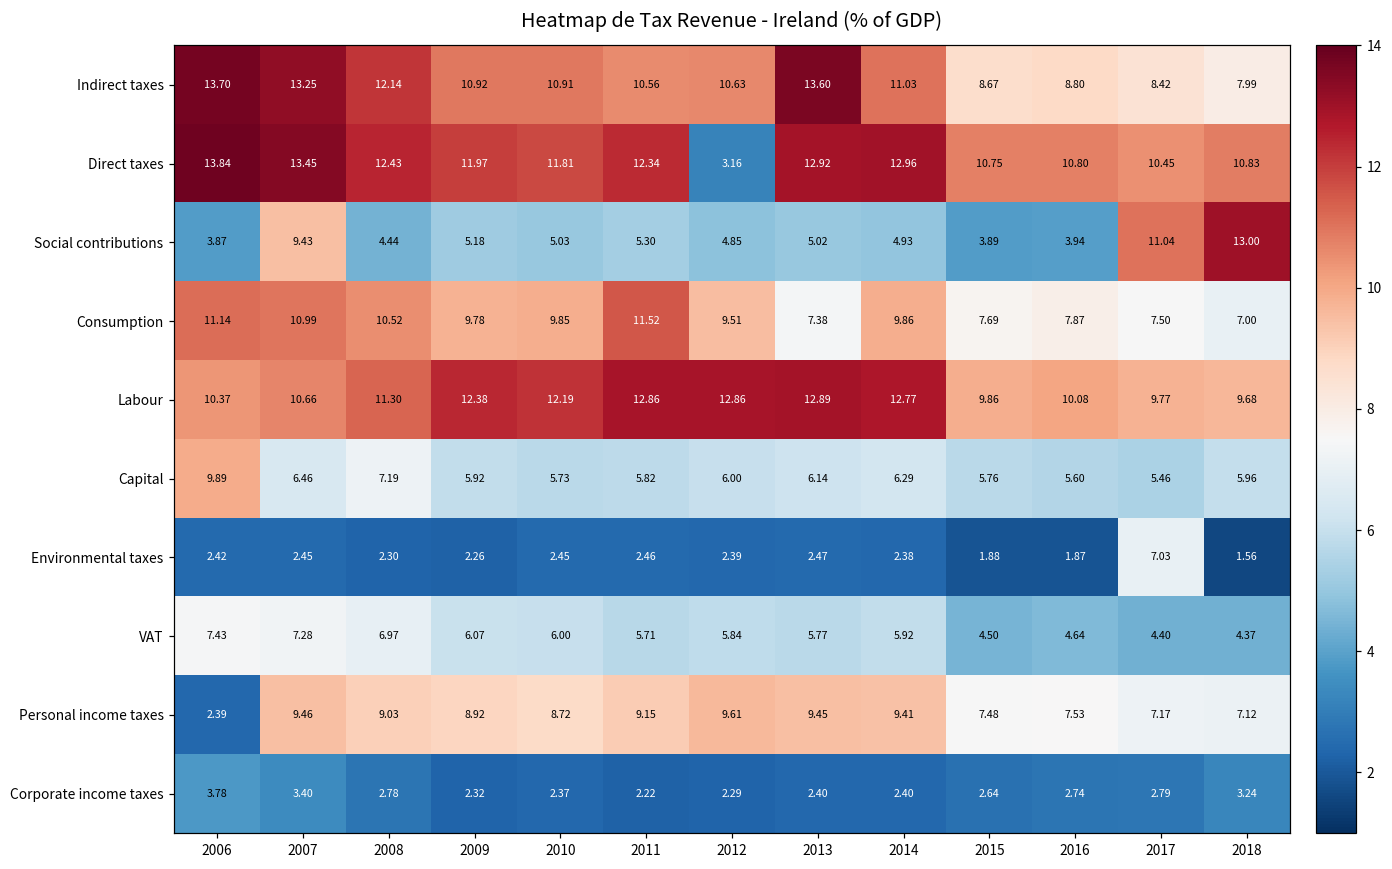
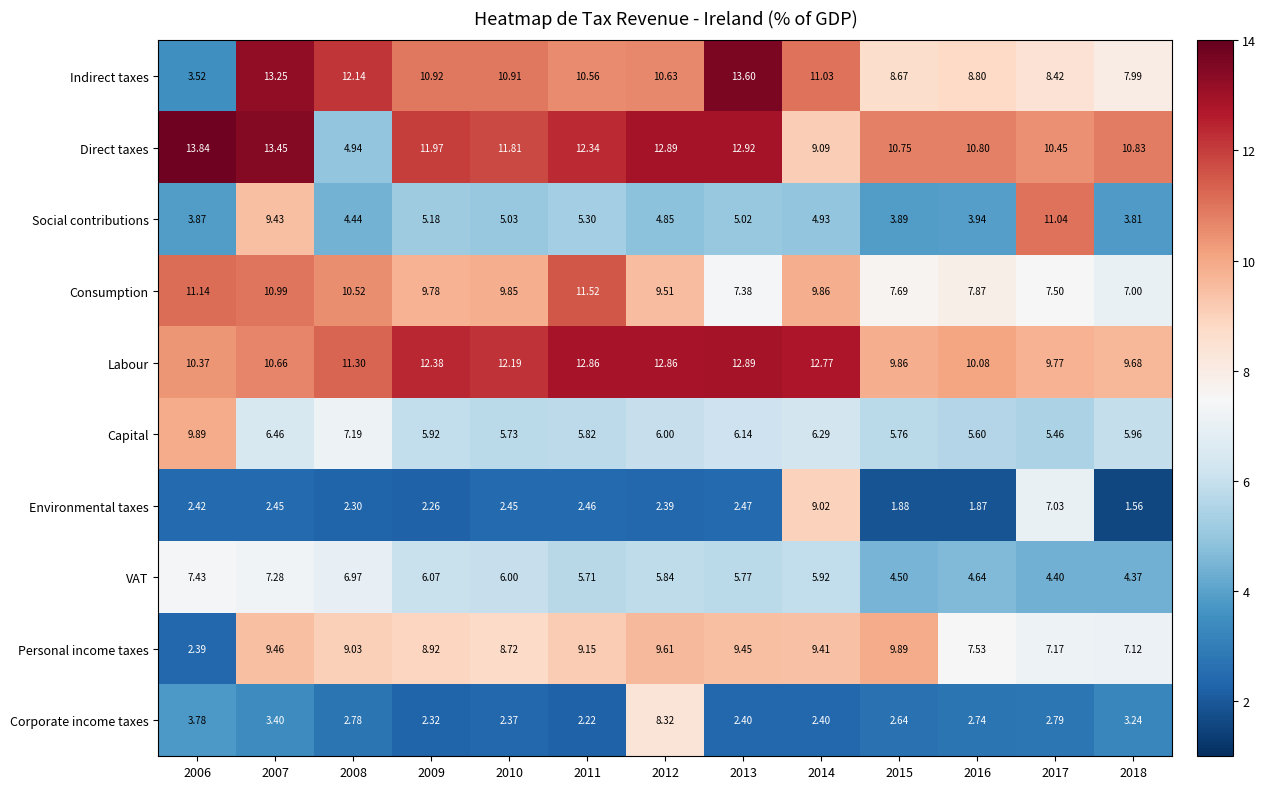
  {
    "Indirect taxes": {
-     "2006": 13.70,
+     "2006": 3.52,
      "2007": 13.25,
      "2008": 12.14,
      "2009": 10.92,
      "2010": 10.91,
      "2011": 10.56,
      "2012": 10.63,
      "2013": 13.60,
      "2014": 11.03,
      "2015": 8.67,
      "2016": 8.80,
      "2017": 8.42,
      "2018": 7.99
    },
    "Direct taxes": {
      "2006": 13.84,
      "2007": 13.45,
-     "2008": 12.43,
+     "2008": 4.94,
      "2009": 11.97,
      "2010": 11.81,
      "2011": 12.34,
-     "2012": 3.16,
+     "2012": 12.89,
      "2013": 12.92,
-     "2014": 12.96,
+     "2014": 9.09,
      "2015": 10.75,
      "2016": 10.80,
      "2017": 10.45,
      "2018": 10.83
    },
    "Social contributions": {
      "2006": 3.87,
      "2007": 9.43,
      "2008": 4.44,
      "2009": 5.18,
      "2010": 5.03,
      "2011": 5.30,
      "2012": 4.85,
      "2013": 5.02,
      "2014": 4.93,
      "2015": 3.89,
      "2016": 3.94,
      "2017": 11.04,
-     "2018": 13.00
+     "2018": 3.81
    },
    "Consumption": {
      "2006": 11.14,
      "2007": 10.99,
      "2008": 10.52,
      "2009": 9.78,
      "2010": 9.85,
      "2011": 11.52,
      "2012": 9.51,
      "2013": 7.38,
      "2014": 9.86,
      "2015": 7.69,
      "2016": 7.87,
      "2017": 7.50,
      "2018": 7.00
    },
    "Labour": {
      "2006": 10.37,
      "2007": 10.66,
      "2008": 11.30,
      "2009": 12.38,
      "2010": 12.19,
      "2011": 12.86,
      "2012": 12.86,
      "2013": 12.89,
      "2014": 12.77,
      "2015": 9.86,
      "2016": 10.08,
      "2017": 9.77,
      "2018": 9.68
    },
    "Capital": {
      "2006": 9.89,
      "2007": 6.46,
      "2008": 7.19,
      "2009": 5.92,
      "2010": 5.73,
      "2011": 5.82,
      "2012": 6.00,
      "2013": 6.14,
      "2014": 6.29,
      "2015": 5.76,
      "2016": 5.60,
      "2017": 5.46,
      "2018": 5.96
    },
    "Environmental taxes": {
      "2006": 2.42,
      "2007": 2.45,
      "2008": 2.30,
      "2009": 2.26,
      "2010": 2.45,
      "2011": 2.46,
      "2012": 2.39,
      "2013": 2.47,
-     "2014": 2.38,
+     "2014": 9.02,
      "2015": 1.88,
      "2016": 1.87,
      "2017": 7.03,
      "2018": 1.56
    },
    "VAT": {
      "2006": 7.43,
      "2007": 7.28,
      "2008": 6.97,
      "2009": 6.07,
      "2010": 6.00,
      "2011": 5.71,
      "2012": 5.84,
      "2013": 5.77,
      "2014": 5.92,
      "2015": 4.50,
      "2016": 4.64,
      "2017": 4.40,
      "2018": 4.37
    },
    "Personal income taxes": {
      "2006": 2.39,
      "2007": 9.46,
      "2008": 9.03,
      "2009": 8.92,
      "2010": 8.72,
      "2011": 9.15,
      "2012": 9.61,
      "2013": 9.45,
      "2014": 9.41,
-     "2015": 7.48,
+     "2015": 9.89,
      "2016": 7.53,
      "2017": 7.17,
      "2018": 7.12
    },
    "Corporate income taxes": {
      "2006": 3.78,
      "2007": 3.40,
      "2008": 2.78,
      "2009": 2.32,
      "2010": 2.37,
      "2011": 2.22,
-     "2012": 2.29,
+     "2012": 8.32,
      "2013": 2.40,
      "2014": 2.40,
      "2015": 2.64,
      "2016": 2.74,
      "2017": 2.79,
      "2018": 3.24
    }
  }
